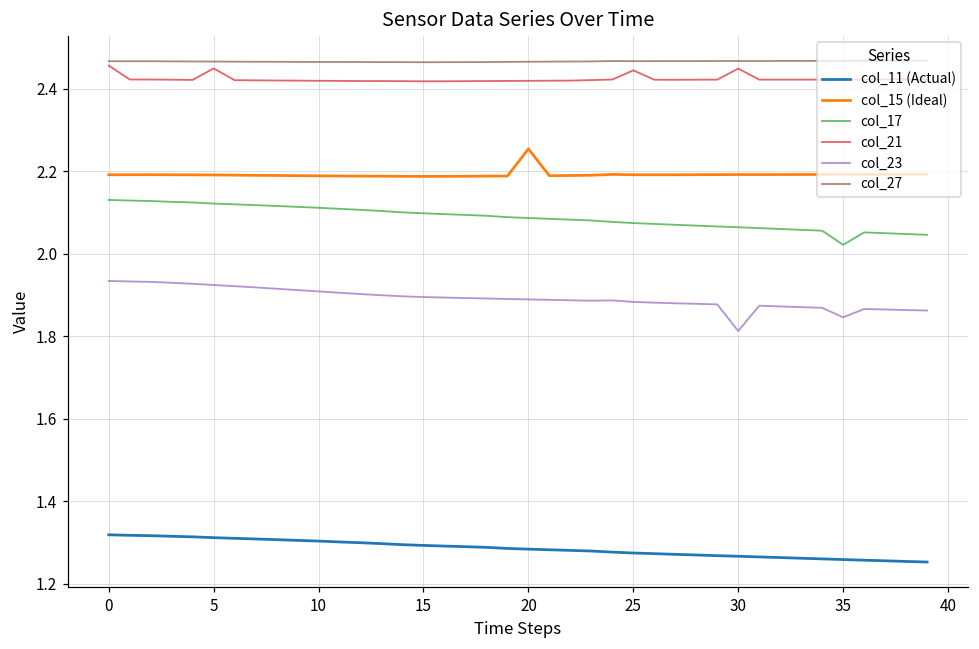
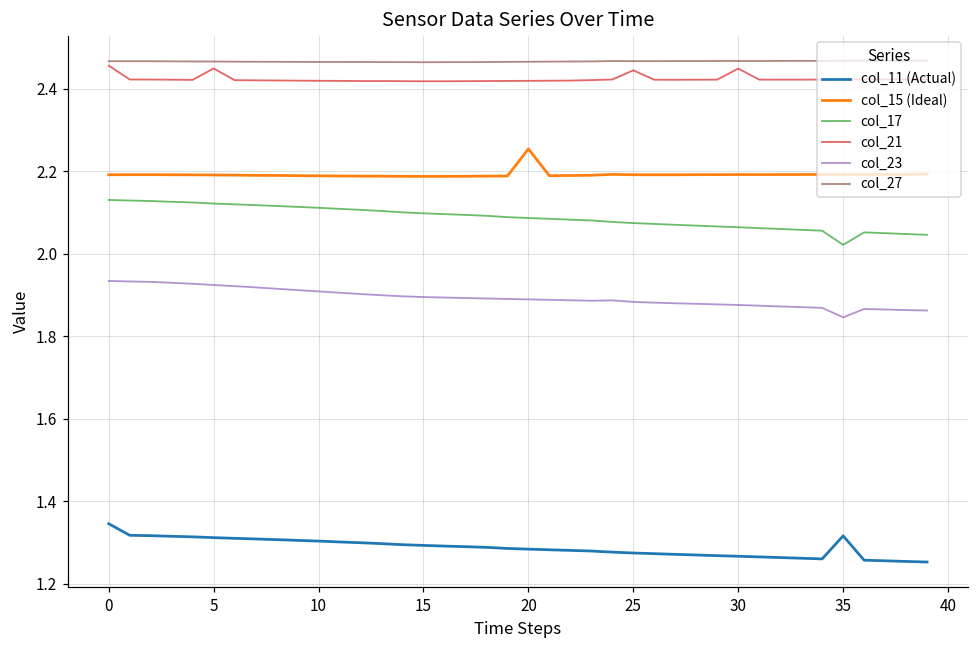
  {
    "col_11 (Actual)": {
-     "0": 1.32,
+     "0": 1.35,
      "5": 1.31,
      "10": 1.30,
      "15": 1.29,
      "20": 1.28,
      "25": 1.27,
      "30": 1.27,
-     "35": 1.26
+     "35": 1.32
    },
    "col_15 (Ideal)": {
      "0": 2.19,
      "5": 2.19,
      "10": 2.19,
      "15": 2.19,
      "20": 2.25,
      "25": 2.19,
      "30": 2.19
    },
    "col_17": {
      "0": 2.13,
      "5": 2.12,
      "10": 2.11,
      "15": 2.10,
      "20": 2.09,
      "25": 2.07,
      "30": 2.06,
      "35": 2.02
    },
    "col_21": {
      "0": 2.46,
      "5": 2.45,
      "10": 2.42,
      "15": 2.42,
      "20": 2.42,
      "25": 2.45,
      "30": 2.45
    },
    "col_23": {
      "0": 1.93,
      "5": 1.92,
      "10": 1.91,
      "15": 1.90,
      "20": 1.89,
      "25": 1.88,
-     "30": 1.81,
+     "30": 1.88,
      "35": 1.85
    },
    "col_27": {
      "0": 2.47,
      "5": 2.47,
      "10": 2.47,
      "15": 2.46,
      "20": 2.47,
      "25": 2.47,
      "30": 2.47
    }
  }
